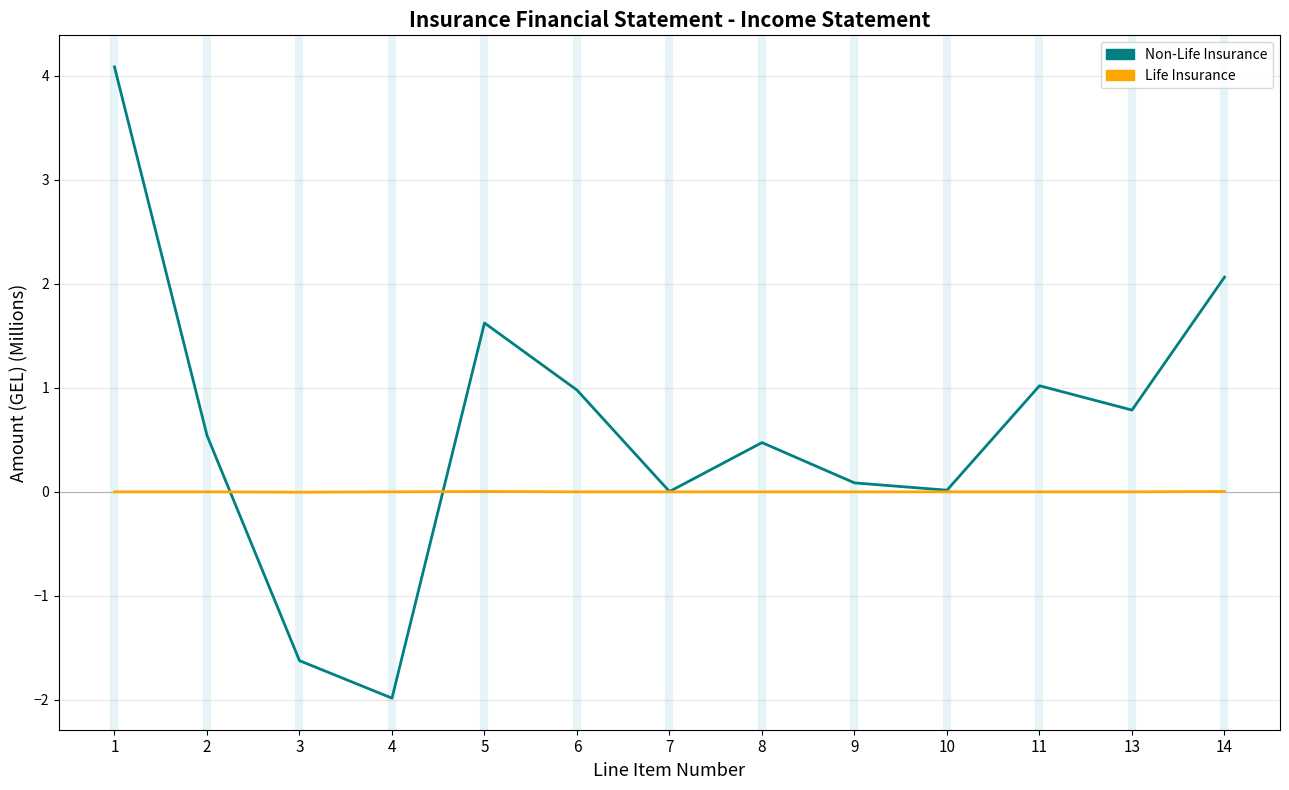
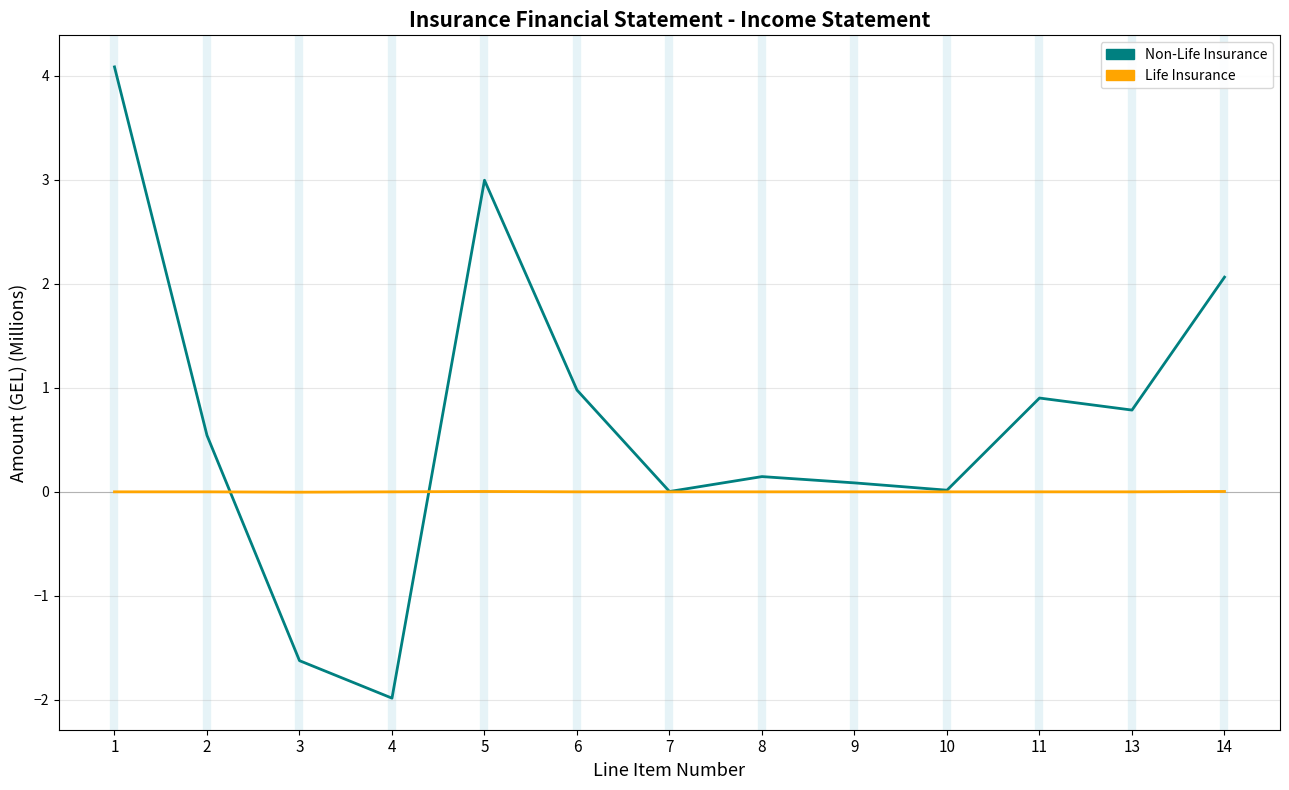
  {
    "Non-Life Insurance": {
      "1": 4.09,
      "2": 0.54,
      "3": -1.62,
      "4": -1.98,
-     "5": 1.62,
+     "5": 3.00,
      "6": 0.98,
-     "8": 0.47,
+     "8": 0.15,
      "9": 0.09,
-     "11": 1.02,
+     "11": 0.90,
      "13": 0.79,
      "14": 2.06
    },
    "Life Insurance": {
      "1": 0.00,
      "2": 0.00,
      "3": 0.00,
      "4": 0.00,
      "5": 0.00,
      "6": 0.00,
      "8": 0.00,
      "9": 0.00,
      "11": 0.00,
      "13": 0.00,
      "14": 0.00
    }
  }
